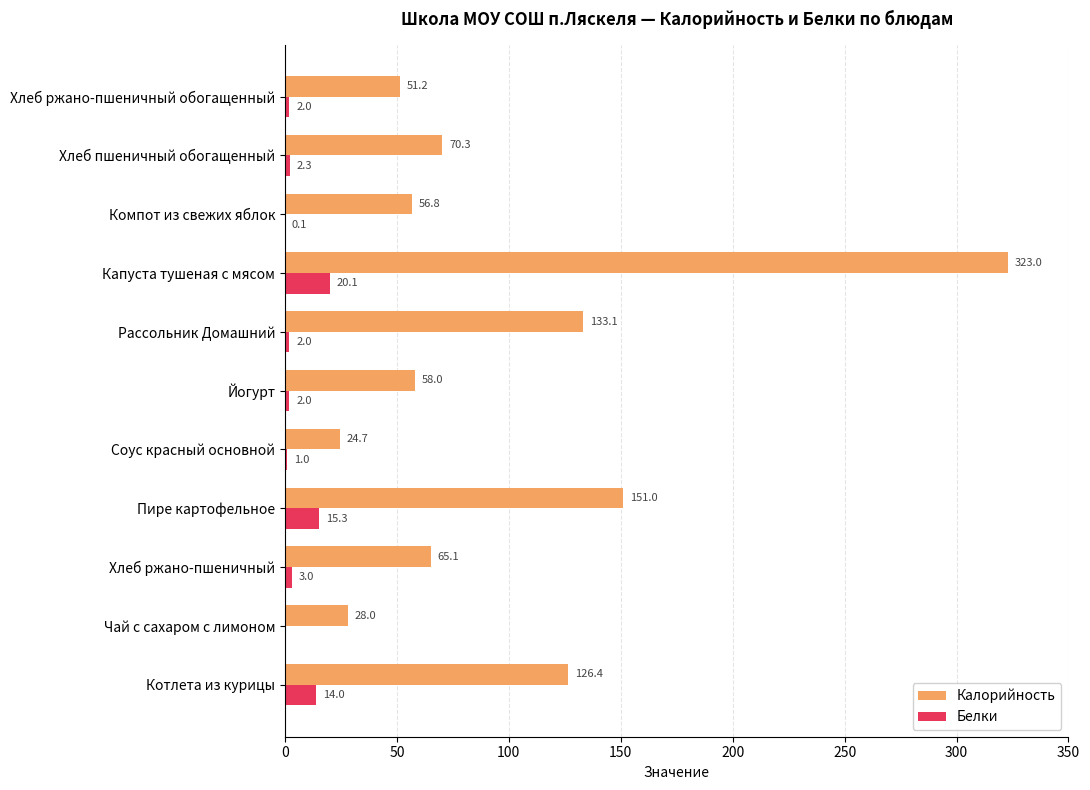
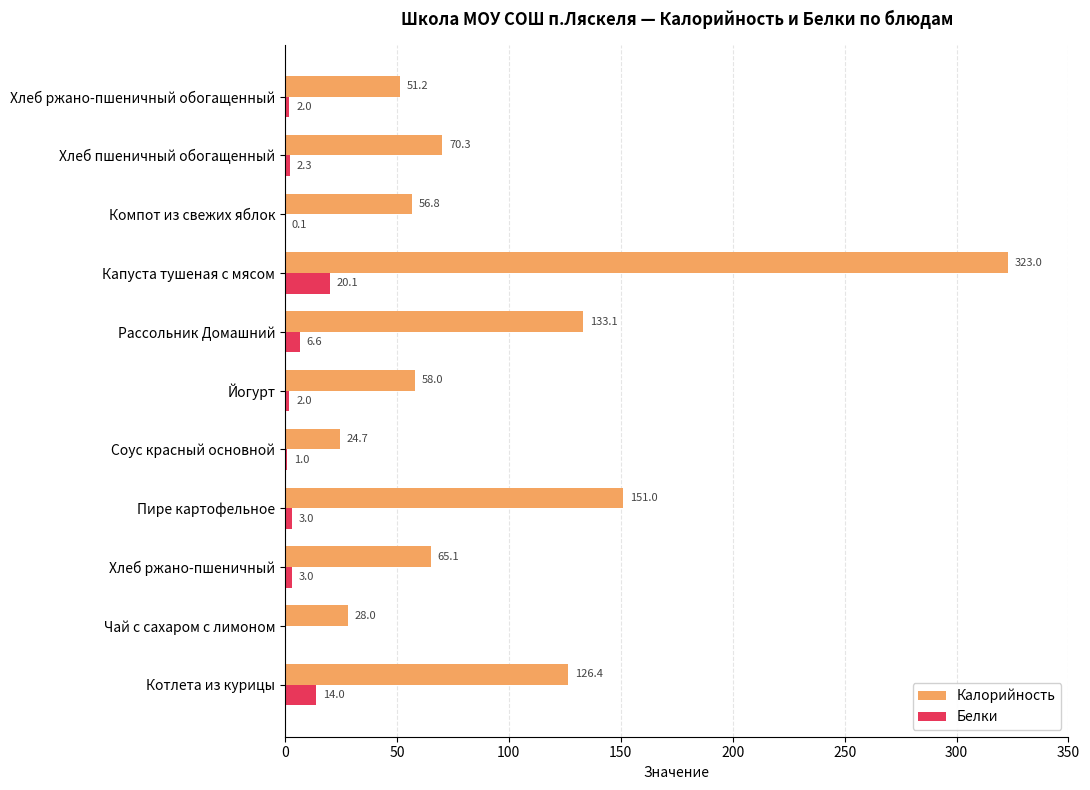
  {
    "Калорийность": {
      "Хлеб ржано-пшеничный обогащенный": 51.2,
      "Хлеб пшеничный обогащенный": 70.3,
      "Компот из свежих яблок": 56.8,
      "Капуста тушеная с мясом": 323.0,
      "Рассольник Домашний": 133.1,
      "Йогурт": 58.0,
      "Соус красный основной": 24.7,
      "Пире картофельное": 151.0,
      "Хлеб ржано-пшеничный": 65.1,
      "Чай с сахаром с лимоном": 28.0,
      "Котлета из курицы": 126.4
    },
    "Белки": {
      "Хлеб ржано-пшеничный обогащенный": 2.0,
      "Хлеб пшеничный обогащенный": 2.3,
      "Компот из свежих яблок": 0.1,
      "Капуста тушеная с мясом": 20.1,
-     "Рассольник Домашний": 2.0,
+     "Рассольник Домашний": 6.6,
      "Йогурт": 2.0,
      "Соус красный основной": 1.0,
-     "Пире картофельное": 15.3,
+     "Пире картофельное": 3.0,
      "Хлеб ржано-пшеничный": 3.0,
      "Котлета из курицы": 14.0
    }
  }
